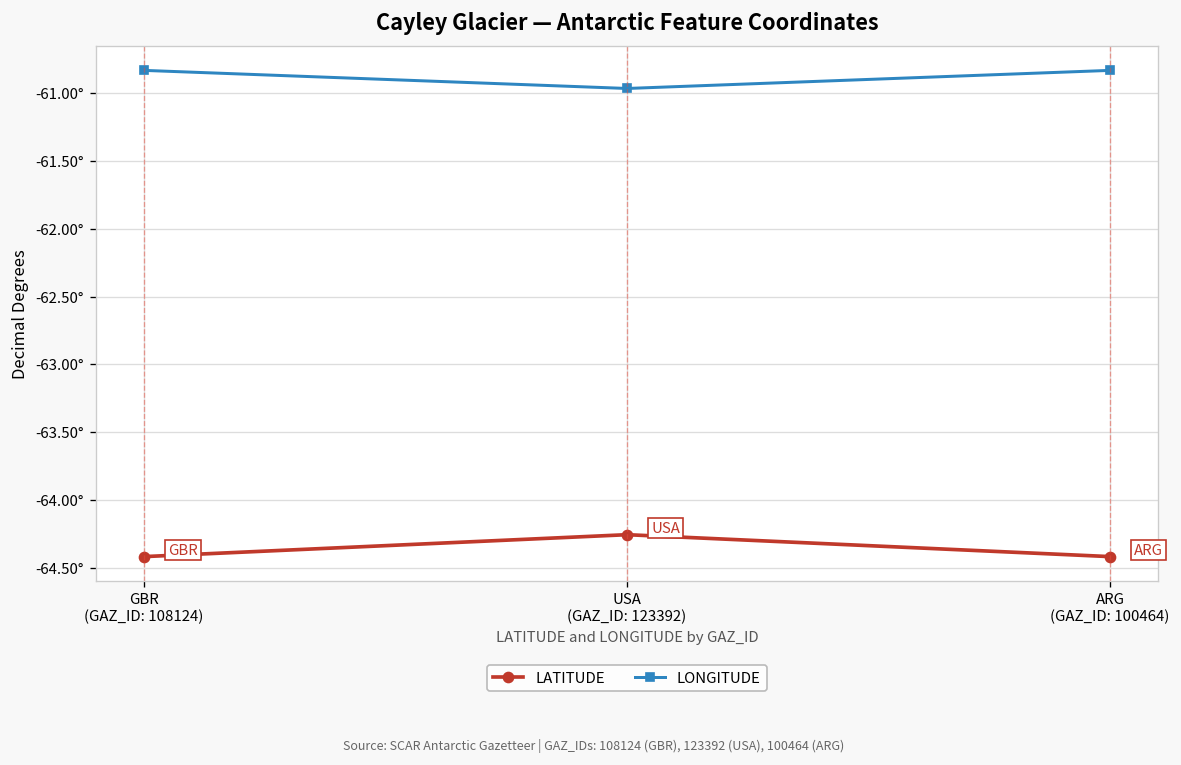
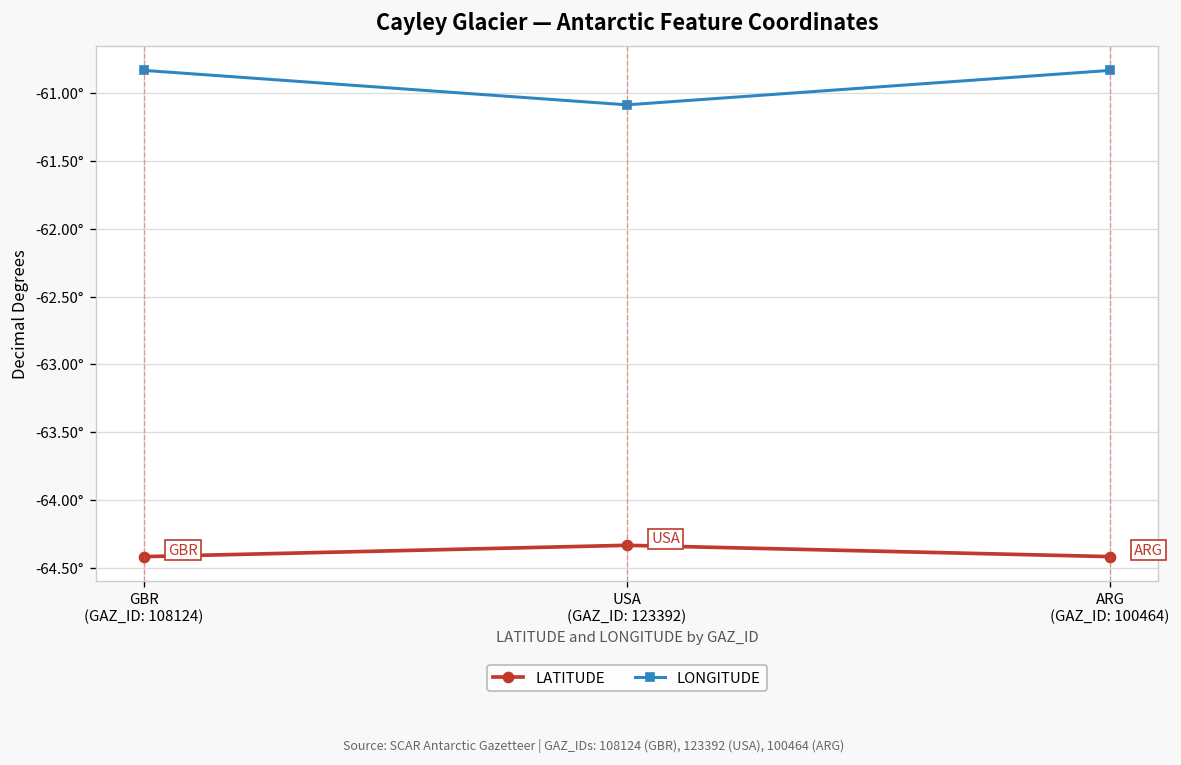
  {
    "LATITUDE": {
      "GBR (GAZ_ID: 108124)": "-64.42°",
-     "USA (GAZ_ID: 123392)": "-64.26°",
+     "USA (GAZ_ID: 123392)": "-64.33°",
      "ARG (GAZ_ID: 100464)": "-64.42°"
    },
    "LONGITUDE": {
      "GBR (GAZ_ID: 108124)": "-60.83°",
-     "USA (GAZ_ID: 123392)": "-60.97°",
+     "USA (GAZ_ID: 123392)": "-61.09°",
      "ARG (GAZ_ID: 100464)": "-60.83°"
    }
  }
